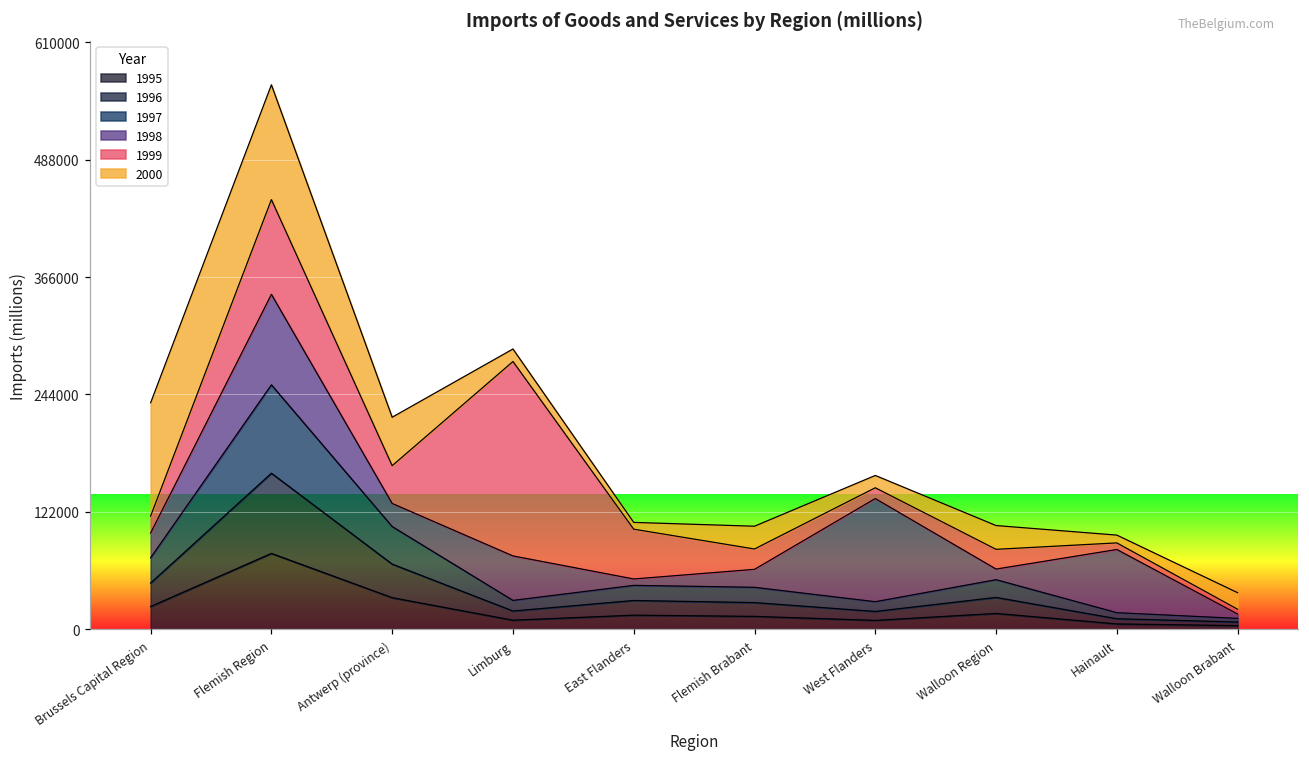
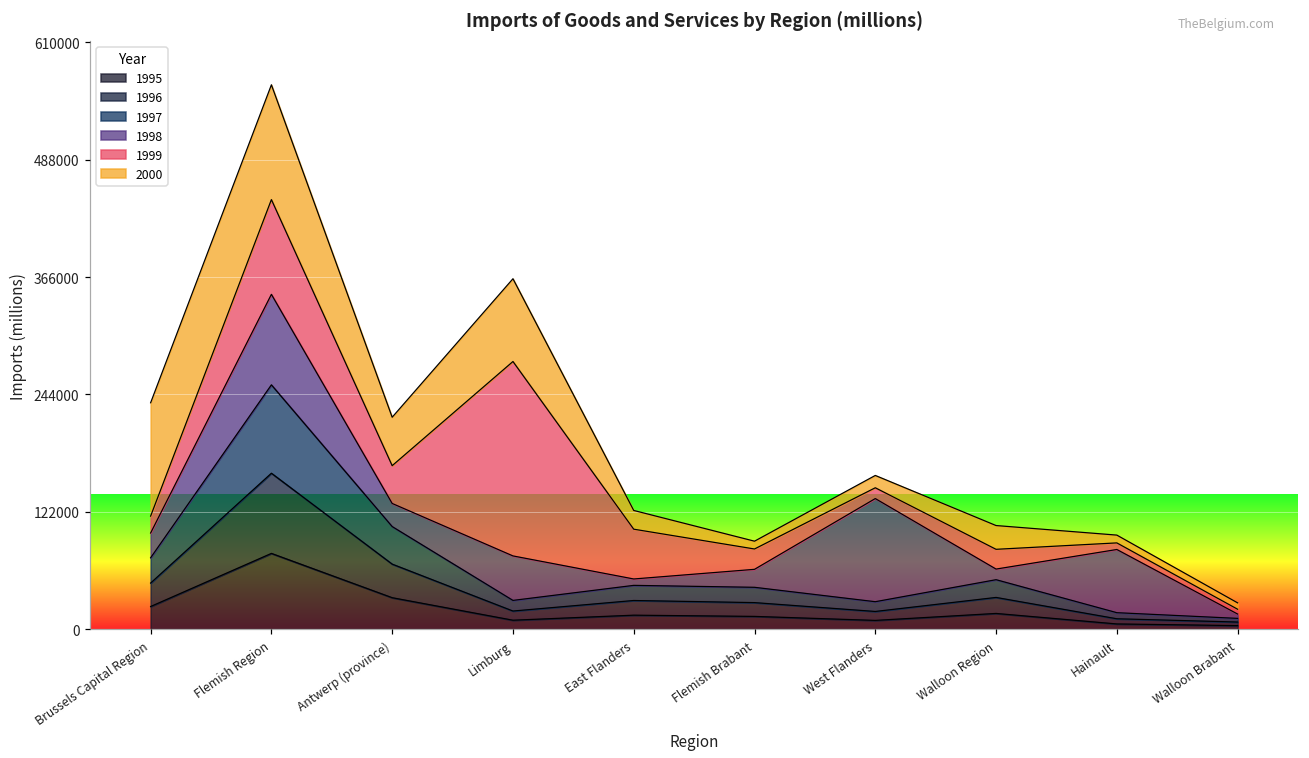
  {
    "1998": {
      "Brussels Capital Region": 30000,
      "Flemish Region": 90000,
      "Antwerp (province)": 20000,
      "Limburg": 50000,
      "East Flanders": 10000,
      "Flemish Brabant": 20000,
      "West Flanders": 110000,
      "Walloon Region": 10000,
      "Hainault": 70000,
      "Walloon Brabant": 0
    },
    "1999": {
      "Brussels Capital Region": 20000,
      "Flemish Region": 100000,
      "Antwerp (province)": 40000,
      "Limburg": 200000,
      "East Flanders": 50000,
      "Flemish Brabant": 20000,
      "West Flanders": 10000,
      "Walloon Region": 20000,
      "Hainault": 10000,
      "Walloon Brabant": 10000
    },
    "2000": {
      "Brussels Capital Region": 120000,
      "Flemish Region": 120000,
      "Antwerp (province)": 50000,
-     "Limburg": 10000,
-     "East Flanders": 10000,
-     "Flemish Brabant": 20000,
+     "Limburg": 90000,
+     "East Flanders": 20000,
+     "Flemish Brabant": 10000,
      "West Flanders": 10000,
      "Walloon Region": 20000,
      "Hainault": 10000,
-     "Walloon Brabant": 20000
+     "Walloon Brabant": 10000
    }
  }
